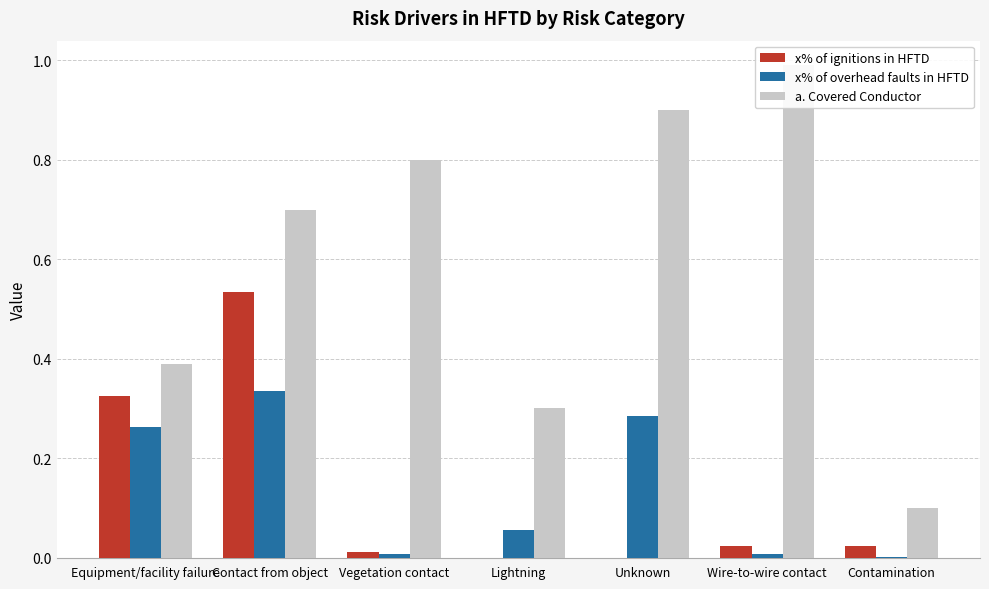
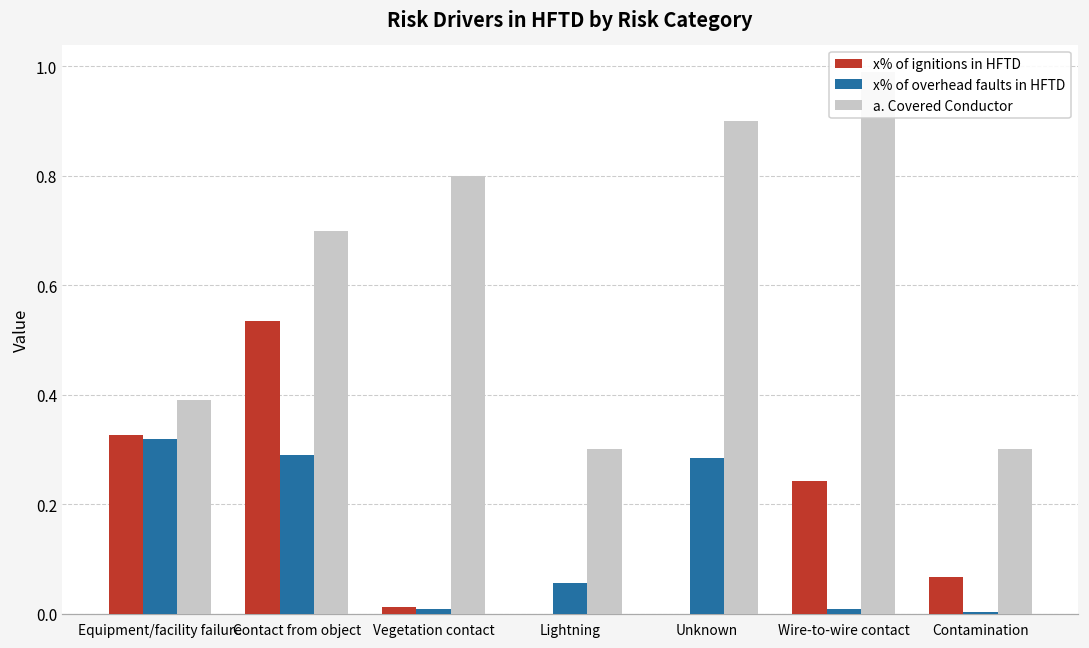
  {
    "x% of ignitions in HFTD": {
      "Equipment/facility failure": 0.33,
      "Contact from object": 0.53,
      "Vegetation contact": 0.01,
      "Lightning": 0.00,
      "Unknown": 0.00,
-     "Wire-to-wire contact": 0.02,
-     "Contamination": 0.02
+     "Wire-to-wire contact": 0.24,
+     "Contamination": 0.07
    },
    "x% of overhead faults in HFTD": {
-     "Equipment/facility failure": 0.26,
-     "Contact from object": 0.34,
+     "Equipment/facility failure": 0.32,
+     "Contact from object": 0.29,
      "Vegetation contact": 0.01,
      "Lightning": 0.06,
      "Unknown": 0.29,
      "Wire-to-wire contact": 0.01
    },
    "a. Covered Conductor": {
      "Equipment/facility failure": 0.39,
      "Contact from object": 0.7,
      "Vegetation contact": 0.8,
      "Lightning": 0.3,
      "Unknown": 0.9,
-     "Contamination": 0.1
+     "Contamination": 0.3
    }
  }
